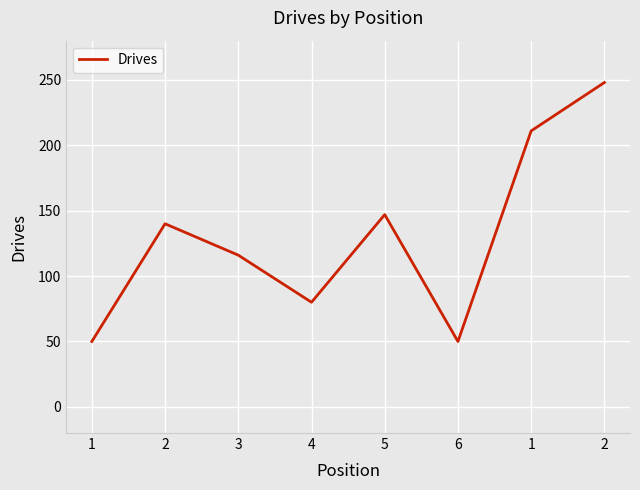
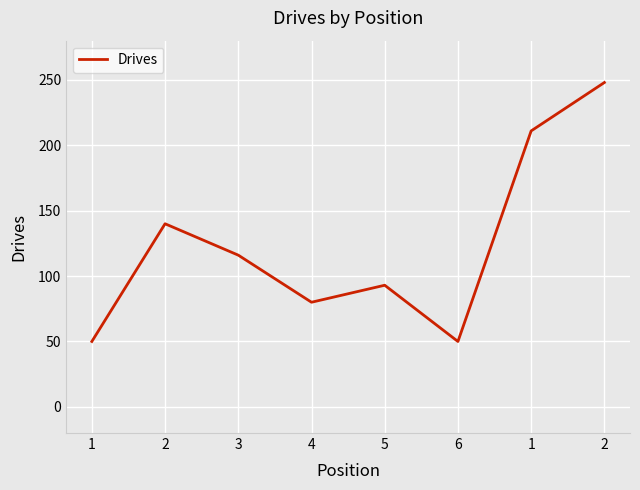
  {
    "3": 116,
    "4": 80,
-   "5": 147,
+   "5": 93,
    "6": 50
  }
